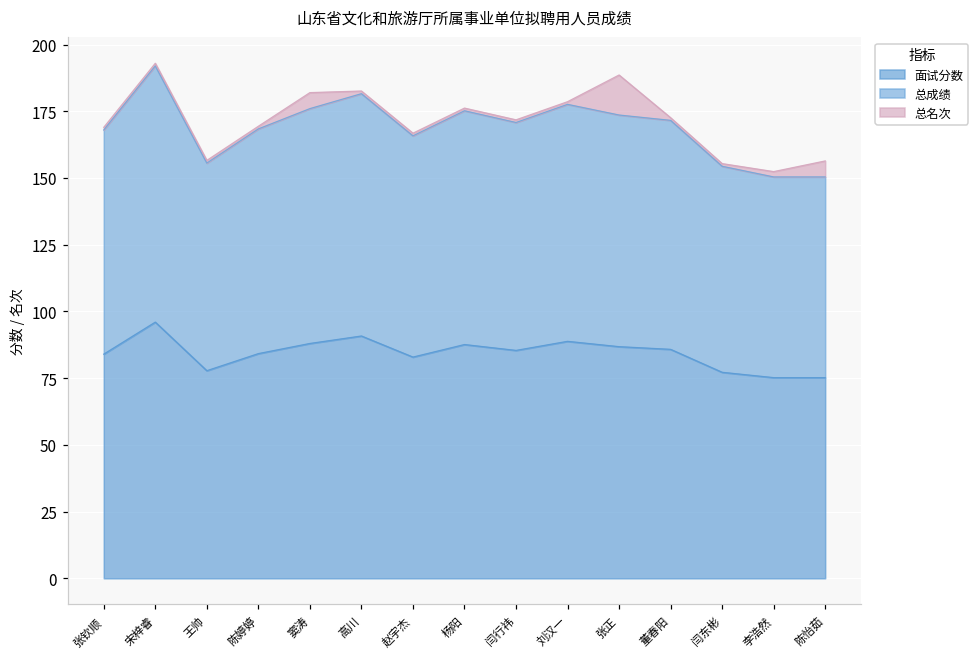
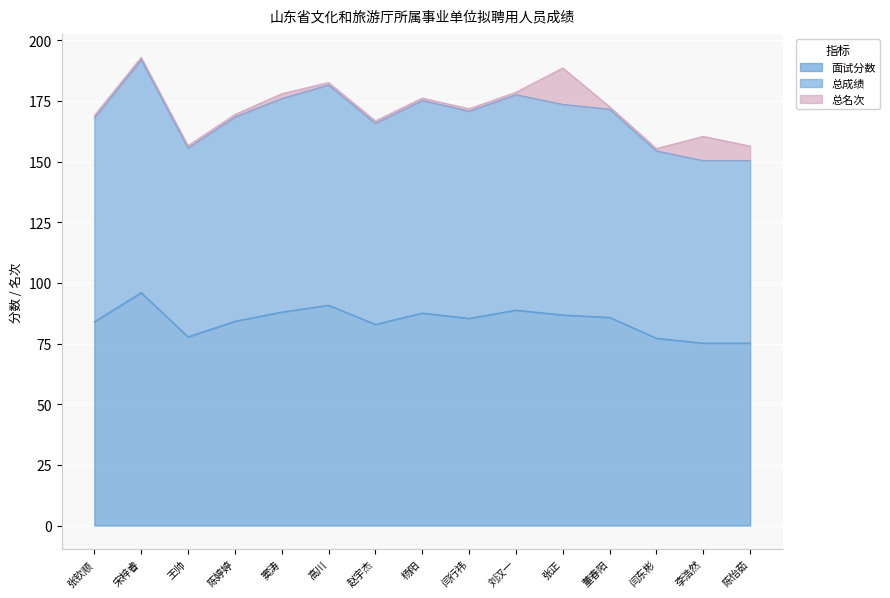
  {
    "总名次": {
-     "窦涛": 6,
+     "窦涛": 2,
      "张正": 15,
-     "李浩然": 2,
+     "李浩然": 10,
      "陈怡茹": 6
    }
  }
